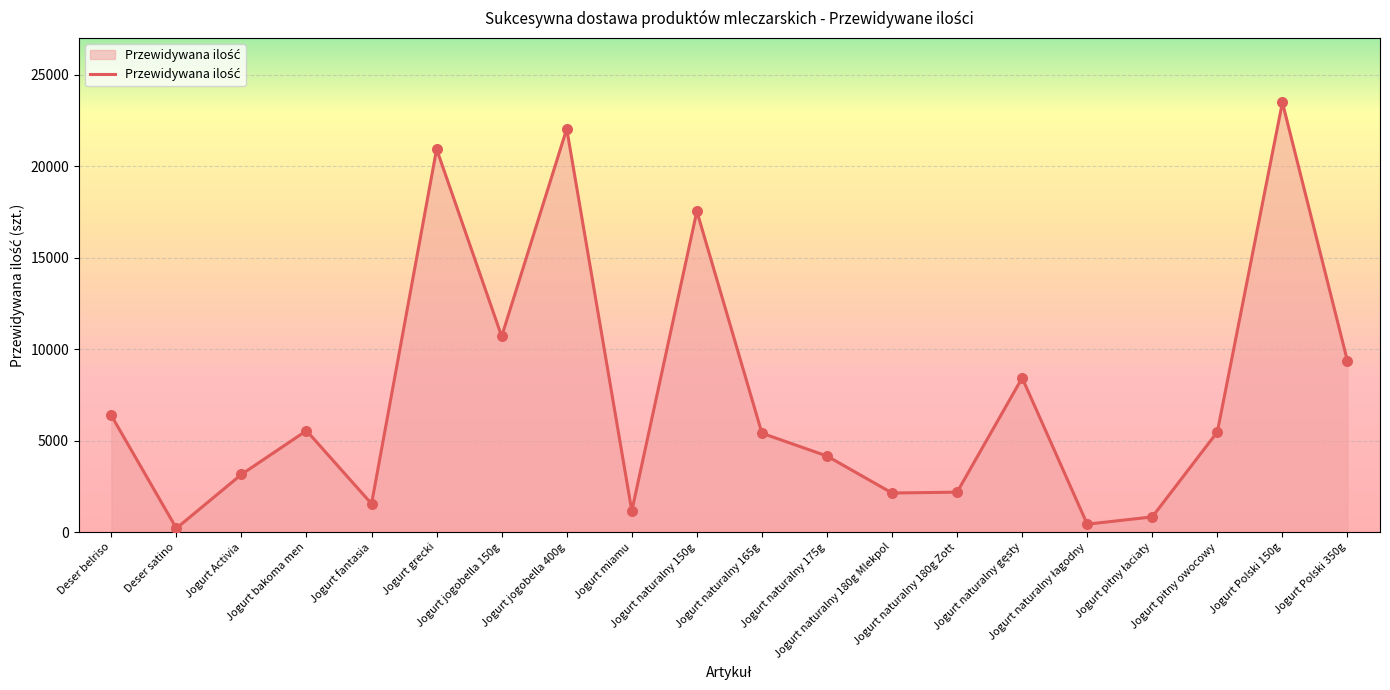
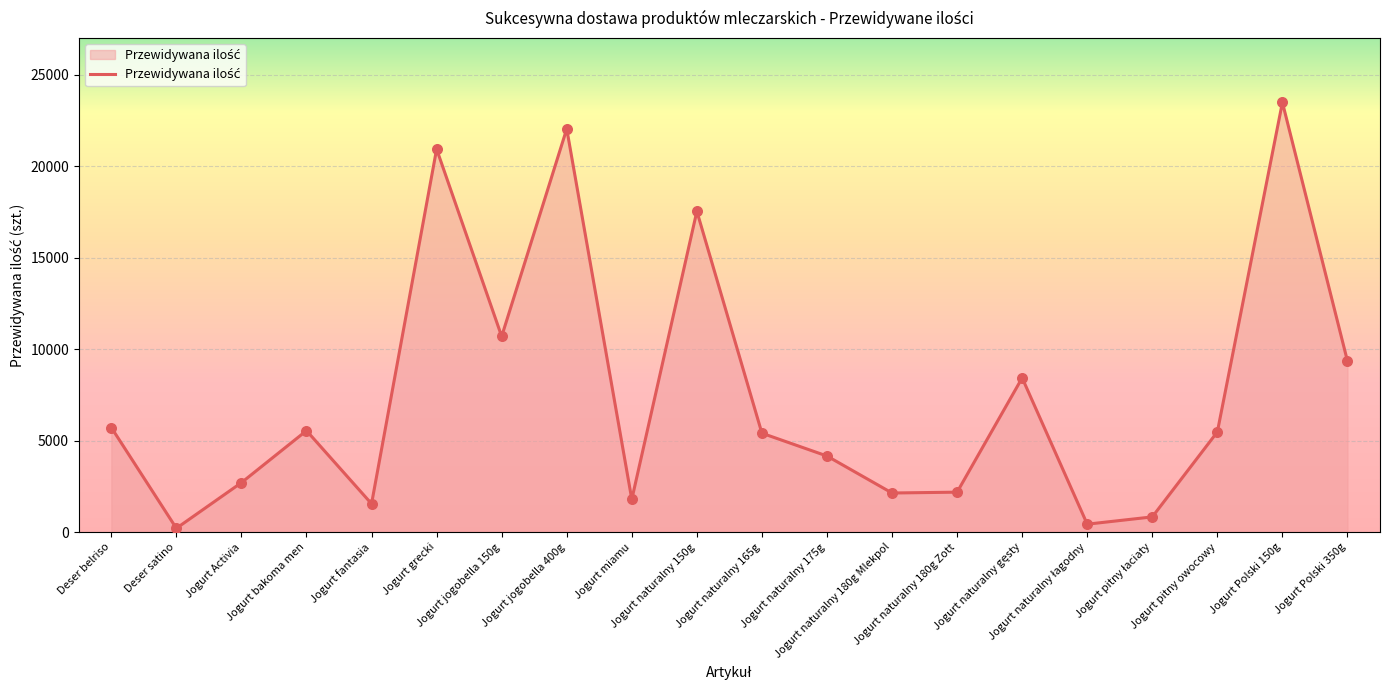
  {
-   "Deser belriso": 6400,
+   "Deser belriso": 5700,
    "Deser satino": 200,
-   "Jogurt Activia": 3200,
+   "Jogurt Activia": 2700,
    "Jogurt bakoma men": 5500,
    "Jogurt fantasia": 1500,
    "Jogurt grecki": 20900,
    "Jogurt jogobella 150g": 10700,
    "Jogurt jogobella 400g": 22000,
-   "Jogurt miamu": 1200,
+   "Jogurt miamu": 1800,
    "Jogurt naturalny 150g": 17500,
    "Jogurt naturalny 165g": 5400,
    "Jogurt naturalny 175g": 4200,
    "Jogurt naturalny 180g Mlekpol": 2100,
    "Jogurt naturalny 180g Zott": 2200,
    "Jogurt naturalny gęsty": 8400,
    "Jogurt naturalny łagodny": 400,
    "Jogurt pitny łaciaty": 800,
    "Jogurt pitny owocowy": 5500,
    "Jogurt Polski 150g": 23500,
    "Jogurt Polski 350g": 9300
  }
